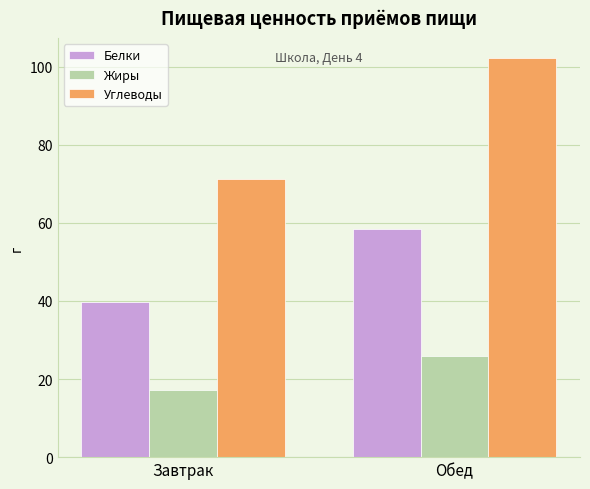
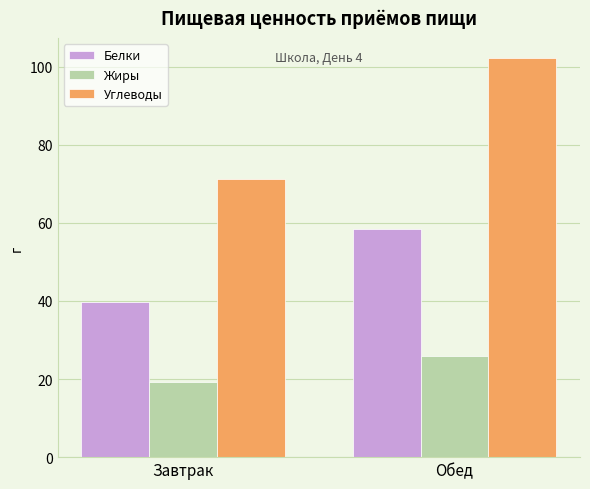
  {
    "Белки": {
      "Завтрак": 40,
      "Обед": 59
    },
    "Жиры": {
-     "Завтрак": 17,
+     "Завтрак": 19,
      "Обед": 26
    },
    "Углеводы": {
      "Завтрак": 71,
      "Обед": 102
    }
  }
